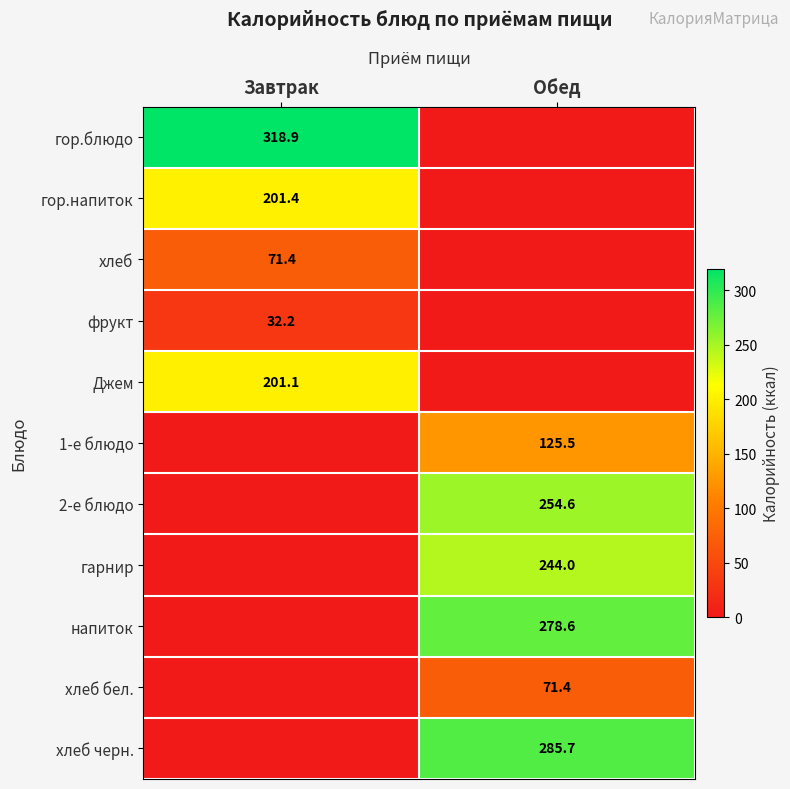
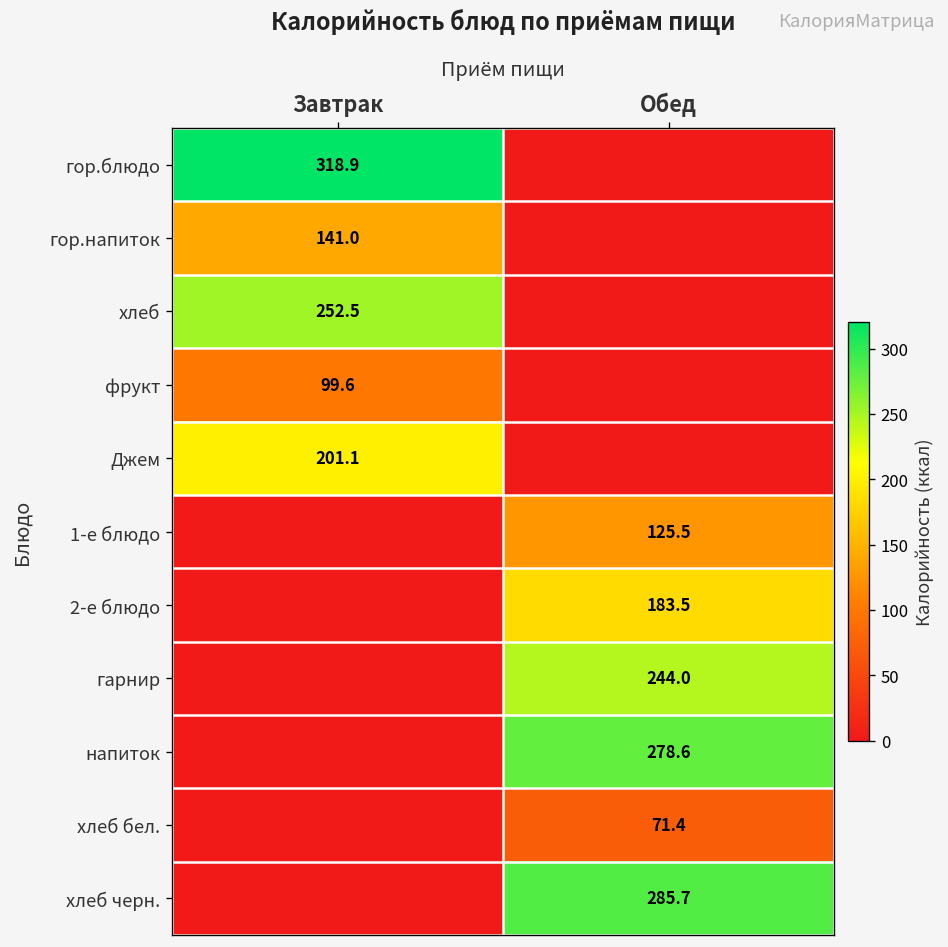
  {
    "гор.блюдо": {
      "Завтрак": 318.9
    },
    "гор.напиток": {
-     "Завтрак": 201.4
+     "Завтрак": 141.0
    },
    "хлеб": {
-     "Завтрак": 71.4
+     "Завтрак": 252.5
    },
    "фрукт": {
-     "Завтрак": 32.2
+     "Завтрак": 99.6
    },
    "Джем": {
      "Завтрак": 201.1
    },
    "1-е блюдо": {
      "Обед": 125.5
    },
    "2-е блюдо": {
-     "Обед": 254.6
+     "Обед": 183.5
    },
    "гарнир": {
      "Обед": 244.0
    },
    "напиток": {
      "Обед": 278.6
    },
    "хлеб бел.": {
      "Обед": 71.4
    },
    "хлеб черн.": {
      "Обед": 285.7
    }
  }
